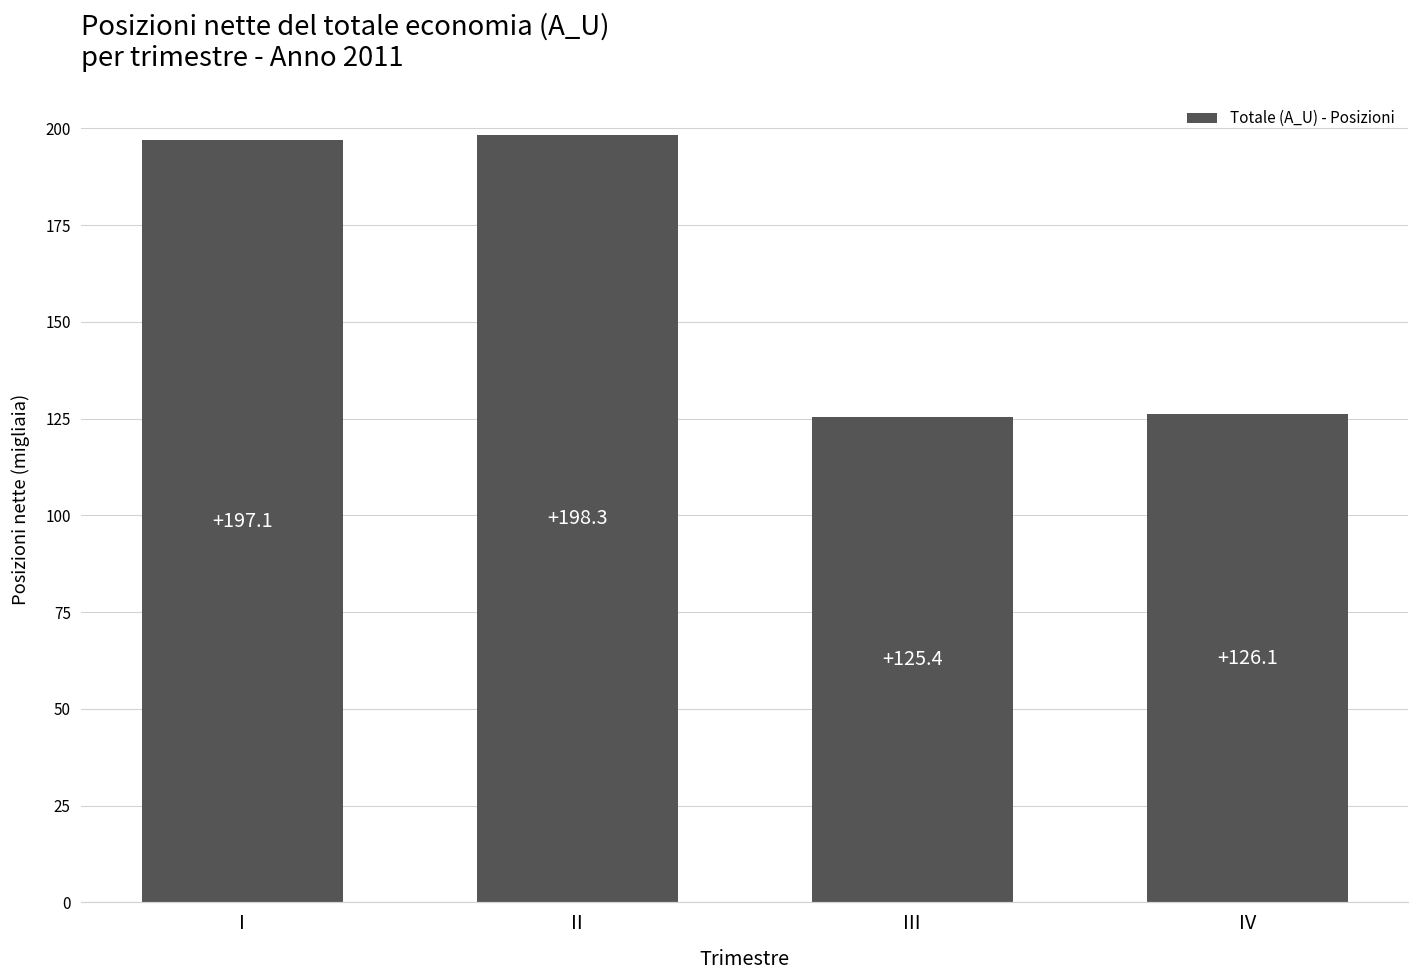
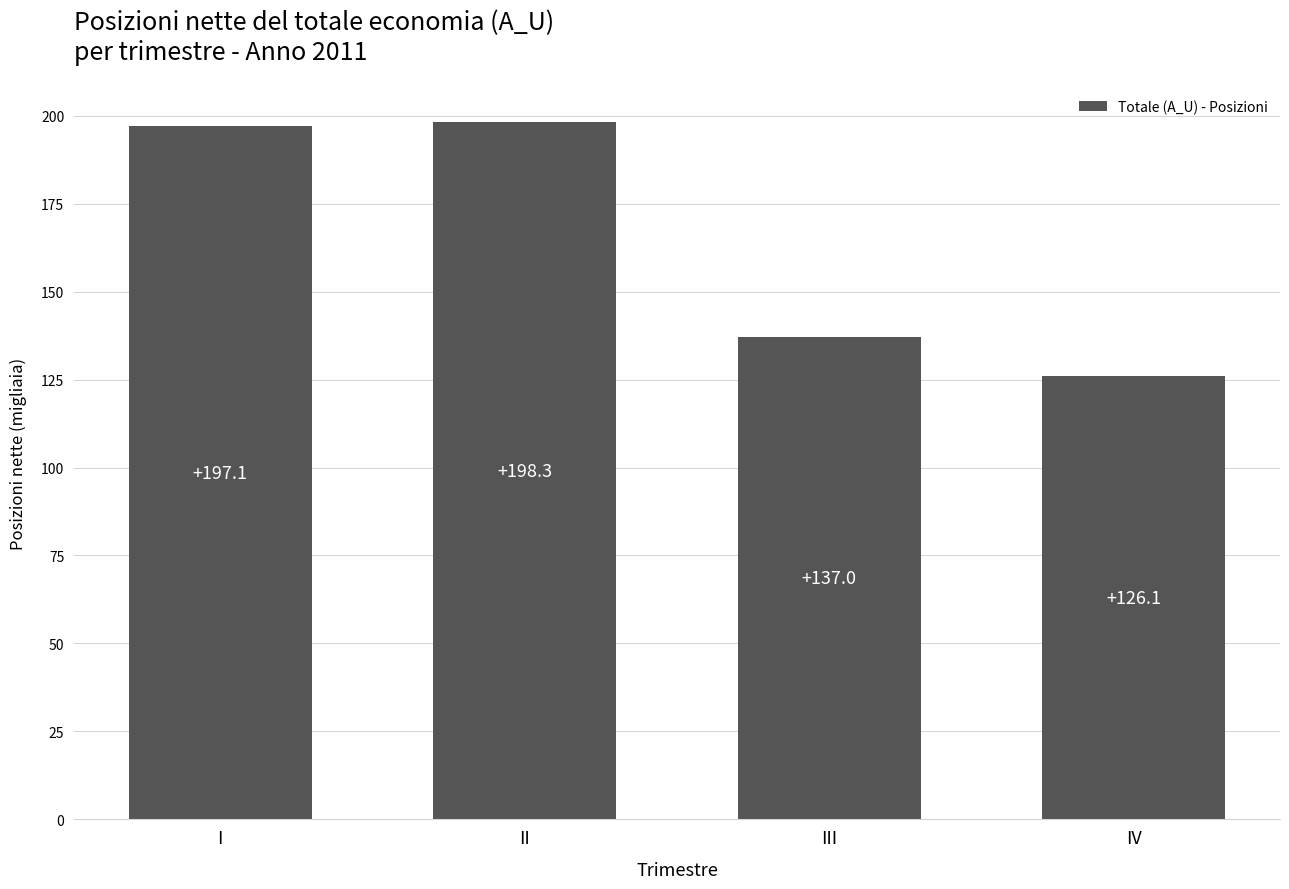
  {
    "I": "+197.1",
    "II": "+198.3",
-   "III": "+125.4",
+   "III": "+137.0",
    "IV": "+126.1"
  }
